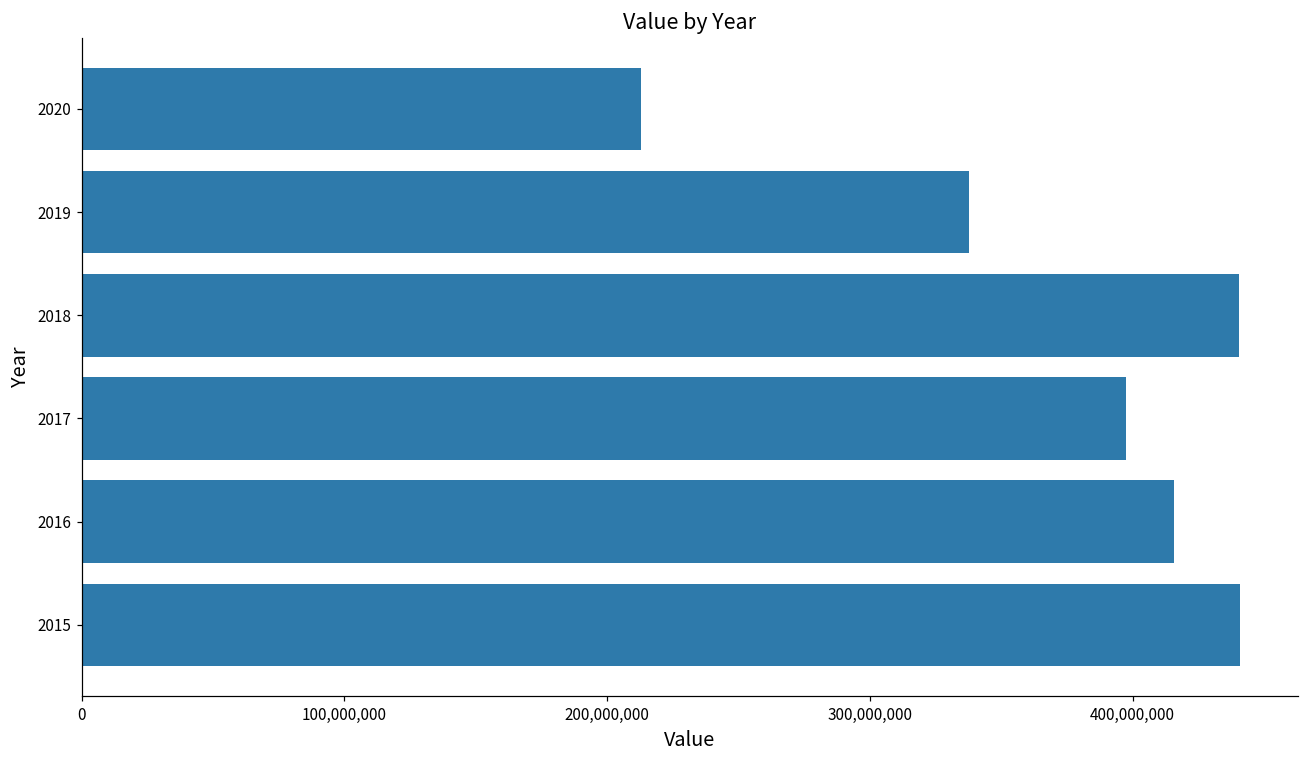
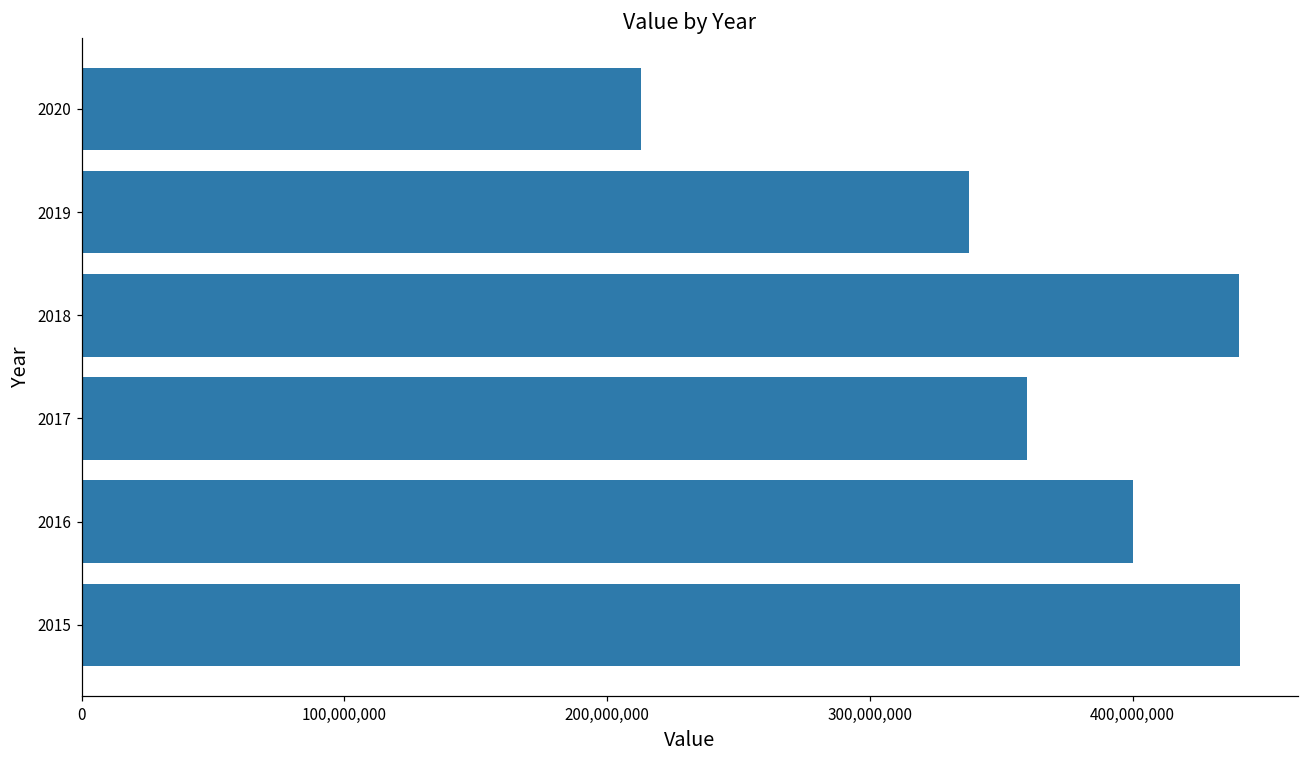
  {
    "2020": "213,000,000",
    "2019": "338,000,000",
    "2018": "441,000,000",
-   "2017": "397,000,000",
-   "2016": "416,000,000",
+   "2017": "360,000,000",
+   "2016": "400,000,000",
    "2015": "441,000,000"
  }
